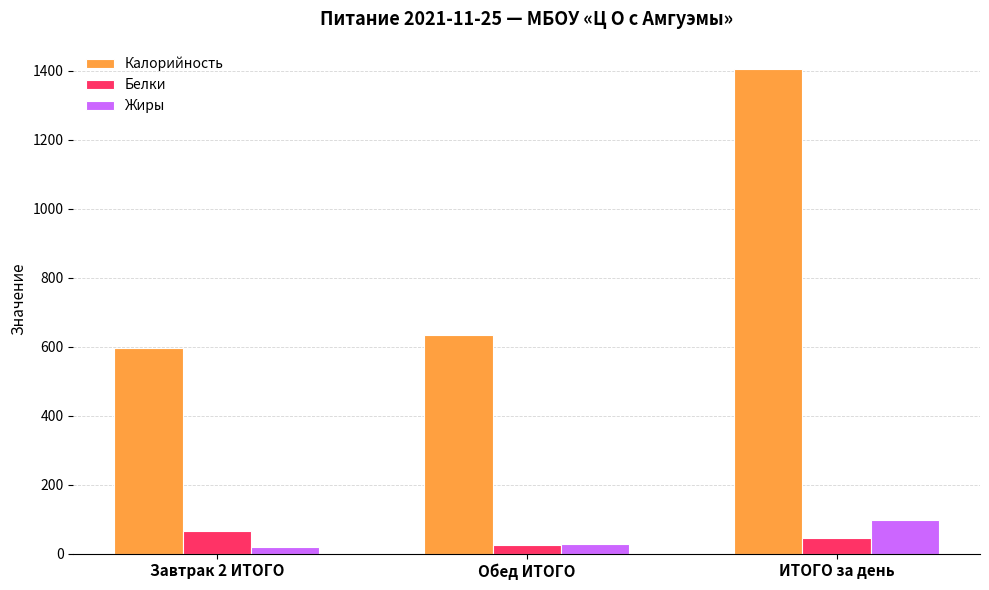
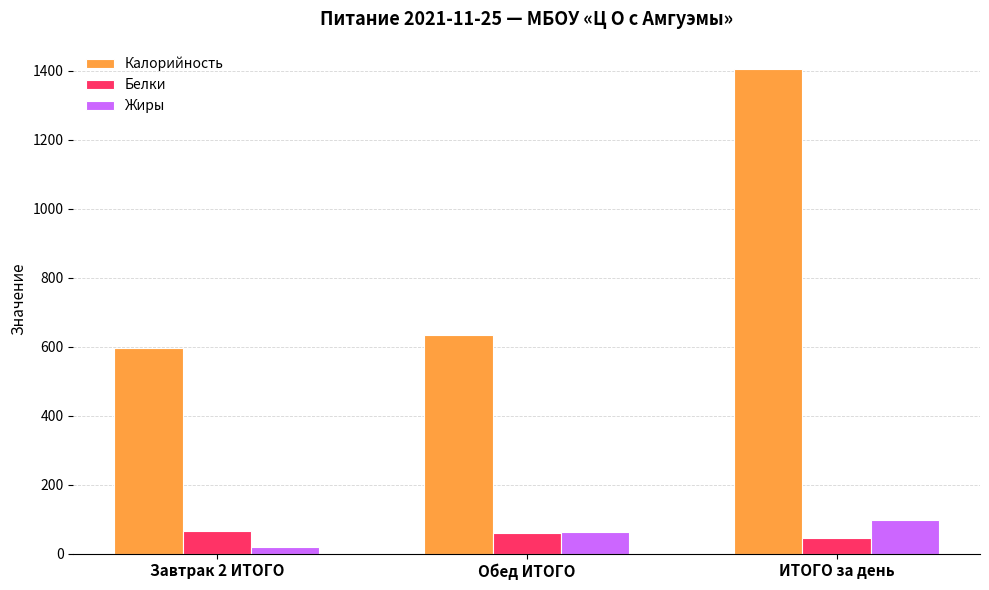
  {
    "Калорийность": {
      "Завтрак 2 ИТОГО": 600,
      "Обед ИТОГО": 630,
      "ИТОГО за день": 1410
    },
    "Белки": {
      "Завтрак 2 ИТОГО": 60,
-     "Обед ИТОГО": 30,
+     "Обед ИТОГО": 60,
      "ИТОГО за день": 50
    },
    "Жиры": {
      "Завтрак 2 ИТОГО": 20,
-     "Обед ИТОГО": 30,
+     "Обед ИТОГО": 60,
      "ИТОГО за день": 100
    }
  }
